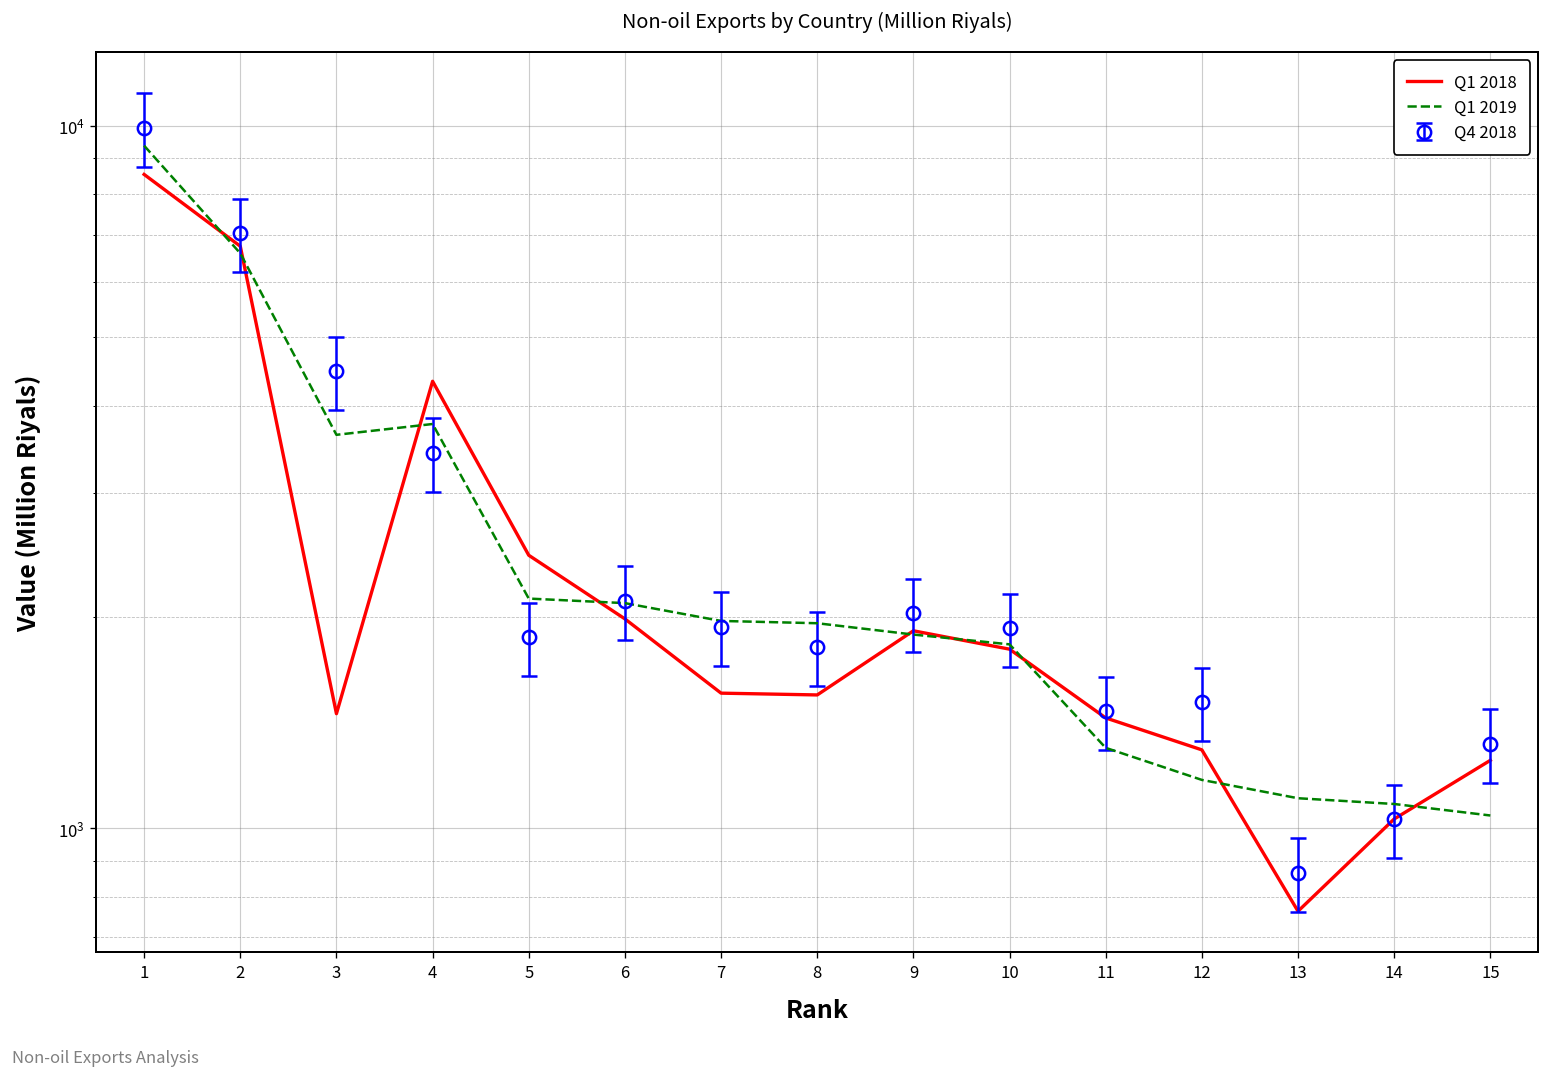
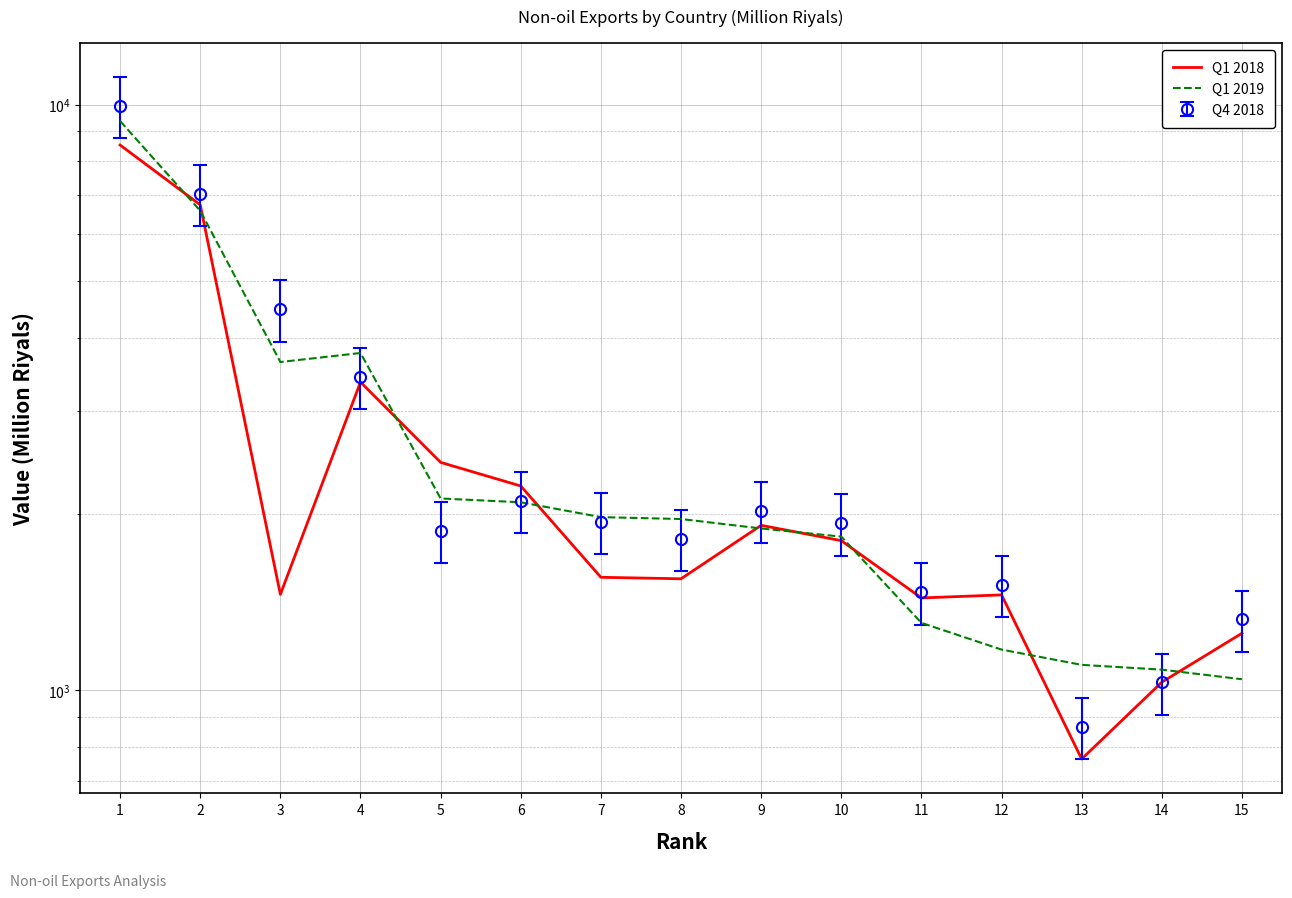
  {
    "Q1 2018": {
      "1": 8500,
      "2": 6700,
      "3": 1460,
-     "4": 4300,
+     "4": 3400,
      "5": 2450,
-     "6": 1990,
+     "6": 2230,
      "7": 1560,
      "8": 1550,
      "9": 1910,
      "10": 1800,
      "11": 1440,
-     "12": 1290,
+     "12": 1450,
      "15": 1250
    },
    "Q1 2019": {
      "1": 9400,
      "2": 6600,
      "3": 3600,
      "4": 3800,
      "5": 2120,
      "7": 1970,
      "8": 1960,
      "9": 1890,
      "10": 1830,
      "12": 1170,
      "13": 1100,
      "14": 1080,
      "15": 1040
    }
  }
